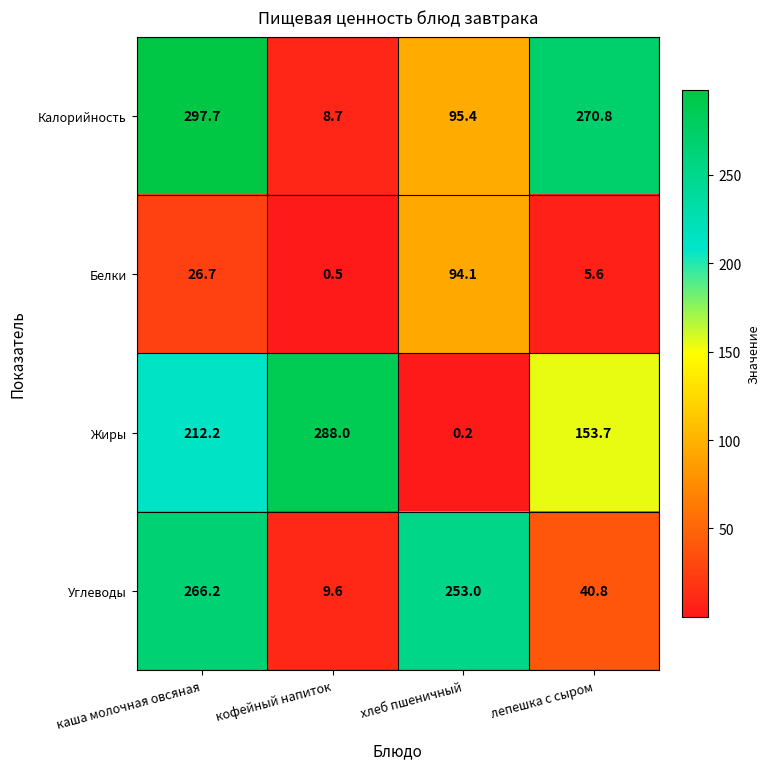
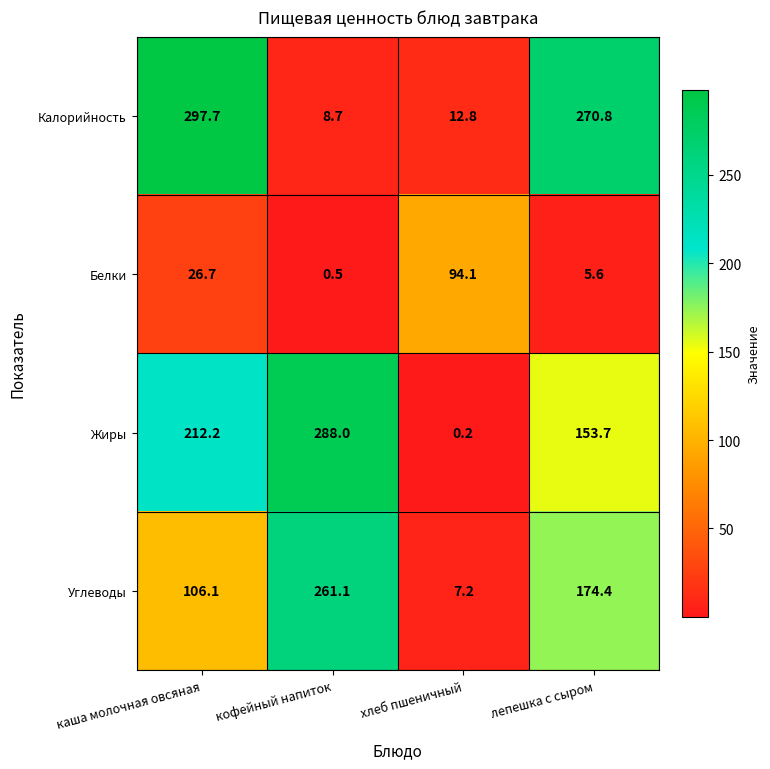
  {
    "Калорийность": {
      "каша молочная овсяная": 297.7,
      "кофейный напиток": 8.7,
-     "хлеб пшеничный": 95.4,
+     "хлеб пшеничный": 12.8,
      "лепешка с сыром": 270.8
    },
    "Белки": {
      "каша молочная овсяная": 26.7,
      "кофейный напиток": 0.5,
      "хлеб пшеничный": 94.1,
      "лепешка с сыром": 5.6
    },
    "Жиры": {
      "каша молочная овсяная": 212.2,
      "кофейный напиток": 288.0,
      "хлеб пшеничный": 0.2,
      "лепешка с сыром": 153.7
    },
    "Углеводы": {
-     "каша молочная овсяная": 266.2,
-     "кофейный напиток": 9.6,
-     "хлеб пшеничный": 253.0,
-     "лепешка с сыром": 40.8
+     "каша молочная овсяная": 106.1,
+     "кофейный напиток": 261.1,
+     "хлеб пшеничный": 7.2,
+     "лепешка с сыром": 174.4
    }
  }
